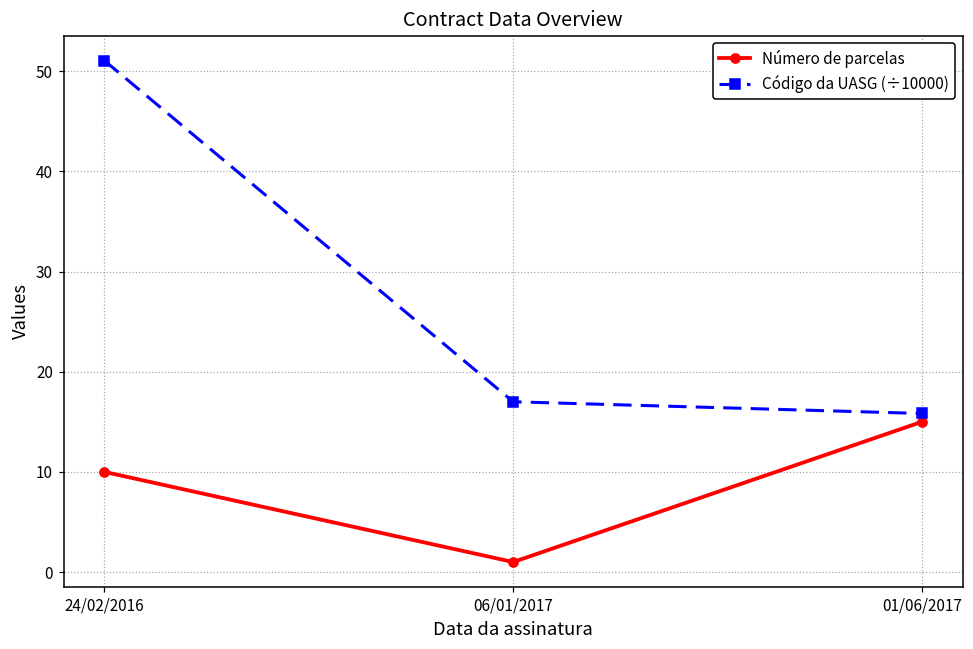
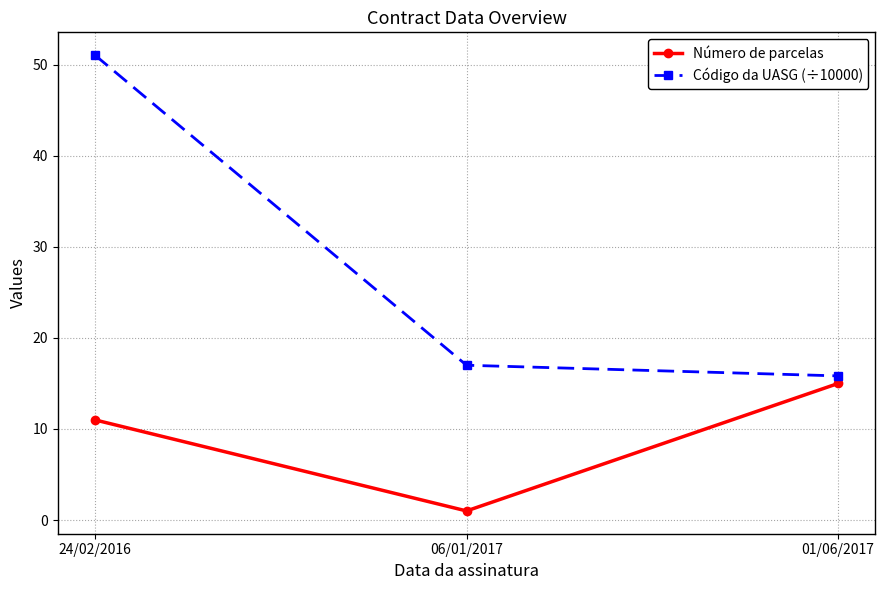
  {
    "Número de parcelas": {
-     "24/02/2016": 10,
+     "24/02/2016": 11,
      "06/01/2017": 1,
      "01/06/2017": 15
    },
    "Código da UASG (÷10000)": {
      "24/02/2016": 51,
      "06/01/2017": 17,
      "01/06/2017": 16
    }
  }
